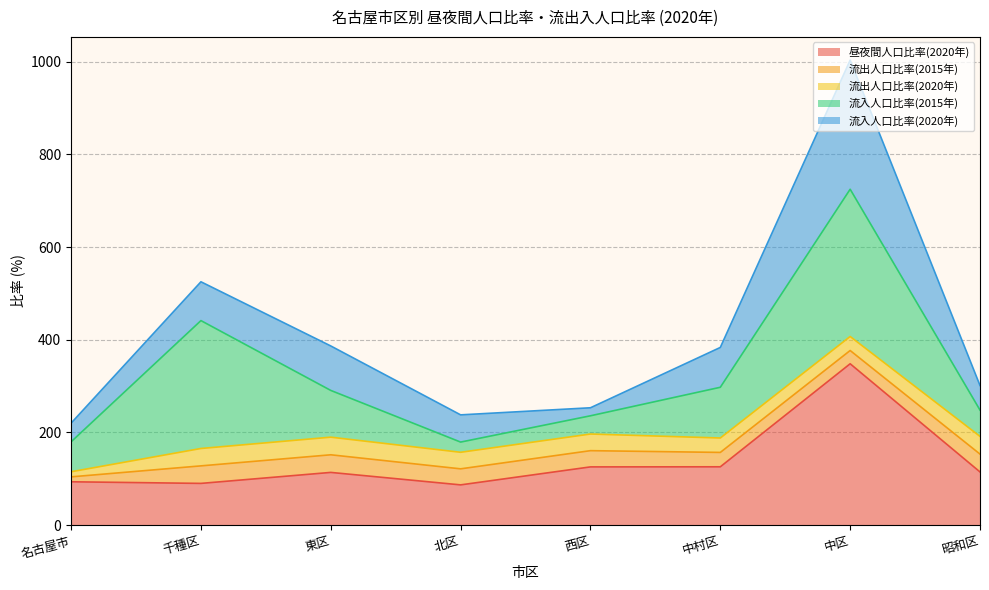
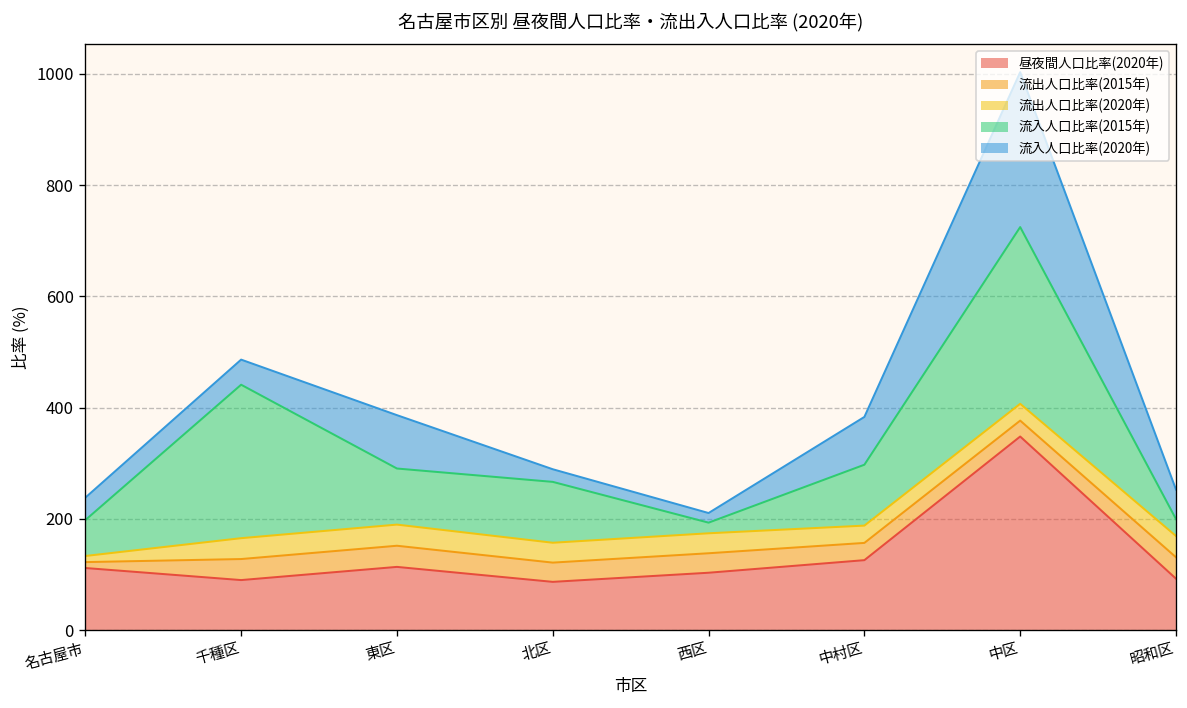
  {
    "昼夜間人口比率(2020年)": {
-     "名古屋市": 90,
+     "名古屋市": 110,
      "千種区": 90,
      "東区": 110,
      "北区": 90,
-     "西区": 130,
+     "西区": 100,
      "中村区": 130,
      "中区": 350,
-     "昭和区": 110
+     "昭和区": 90
    },
    "流入人口比率(2015年)": {
      "名古屋市": 60,
      "千種区": 280,
      "東区": 100,
-     "北区": 20,
-     "西区": 40,
+     "北区": 110,
+     "西区": 20,
      "中村区": 110,
      "中区": 320,
-     "昭和区": 60
+     "昭和区": 30
    },
    "流入人口比率(2020年)": {
      "名古屋市": 40,
-     "千種区": 80,
+     "千種区": 50,
      "東区": 100,
-     "北区": 60,
+     "北区": 20,
      "西区": 20,
      "中村区": 90,
      "昭和区": 50
    }
  }
